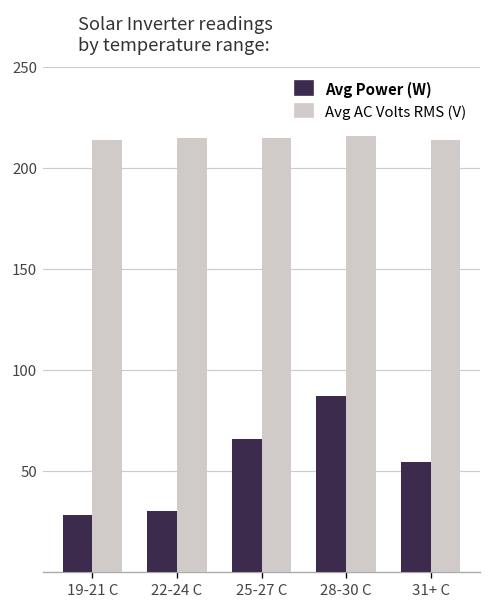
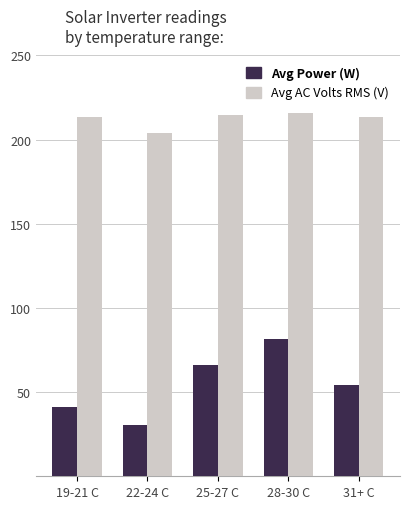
  {
    "Avg Power (W)": {
-     "19-21 C": 28,
+     "19-21 C": 41,
      "22-24 C": 30,
      "25-27 C": 66,
-     "28-30 C": 87,
+     "28-30 C": 82,
      "31+ C": 54
    },
    "Avg AC Volts RMS (V)": {
      "19-21 C": 214,
-     "22-24 C": 215,
+     "22-24 C": 204,
      "25-27 C": 215,
      "28-30 C": 216,
      "31+ C": 214
    }
  }
